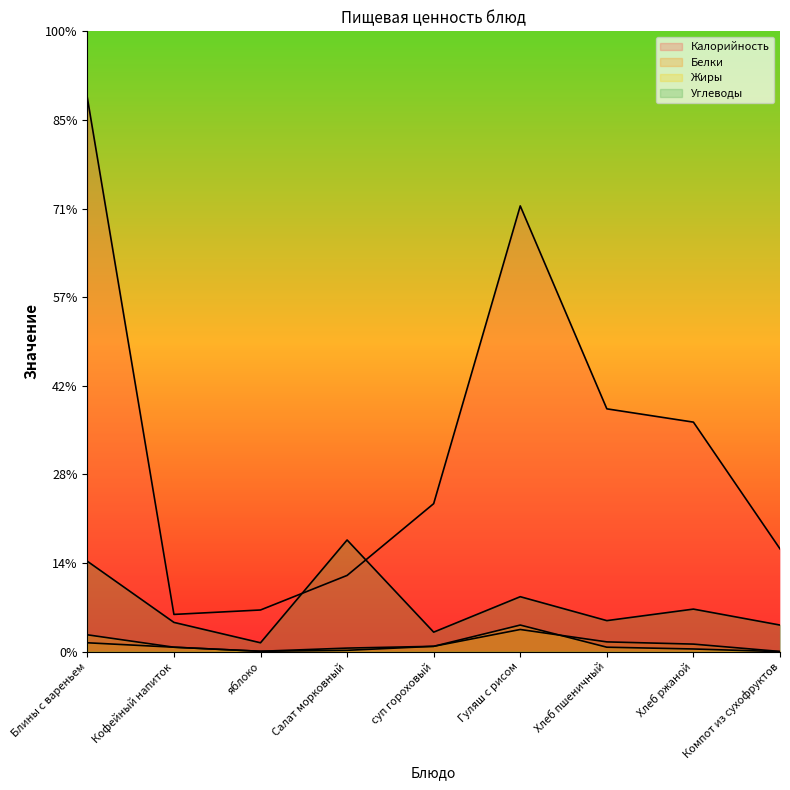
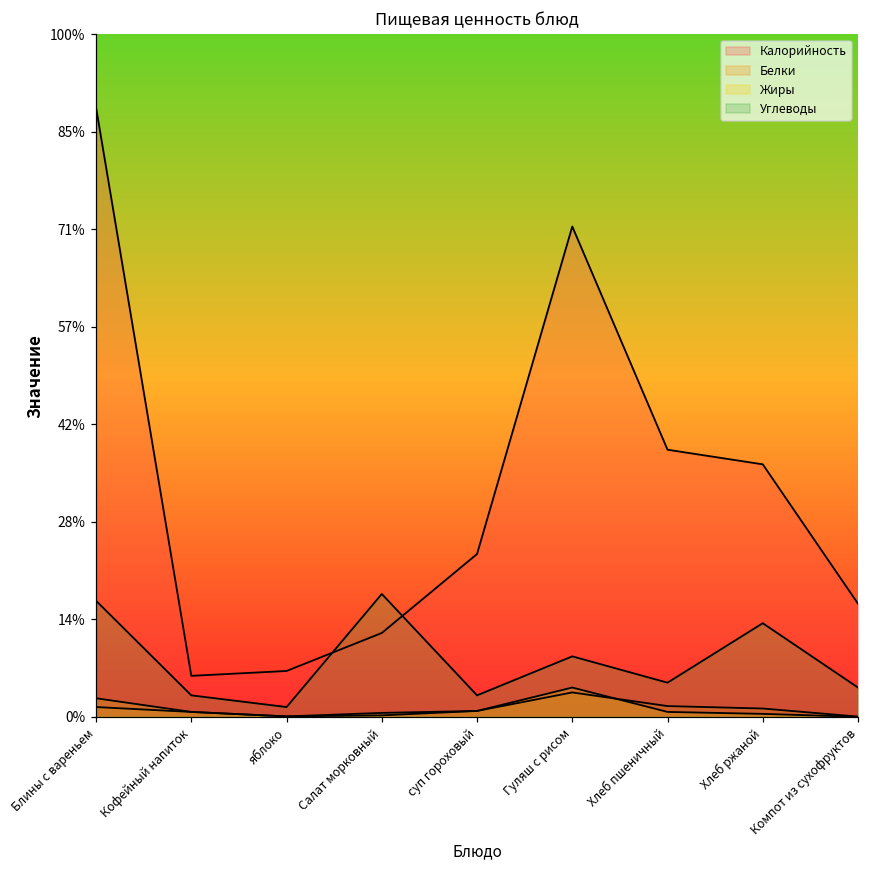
  {
    "Углеводы": {
-     "Блины с вареньем": "15%",
-     "Кофейный напиток": "5%",
+     "Блины с вареньем": "17%",
+     "Кофейный напиток": "3%",
      "яблоко": "1%",
      "Салат морковный": "18%",
      "суп гороховый": "3%",
      "Гуляш с рисом": "9%",
      "Хлеб пшеничный": "5%",
-     "Хлеб ржаной": "7%",
+     "Хлеб ржаной": "14%",
      "Компот из сухофруктов": "4%"
    }
  }
